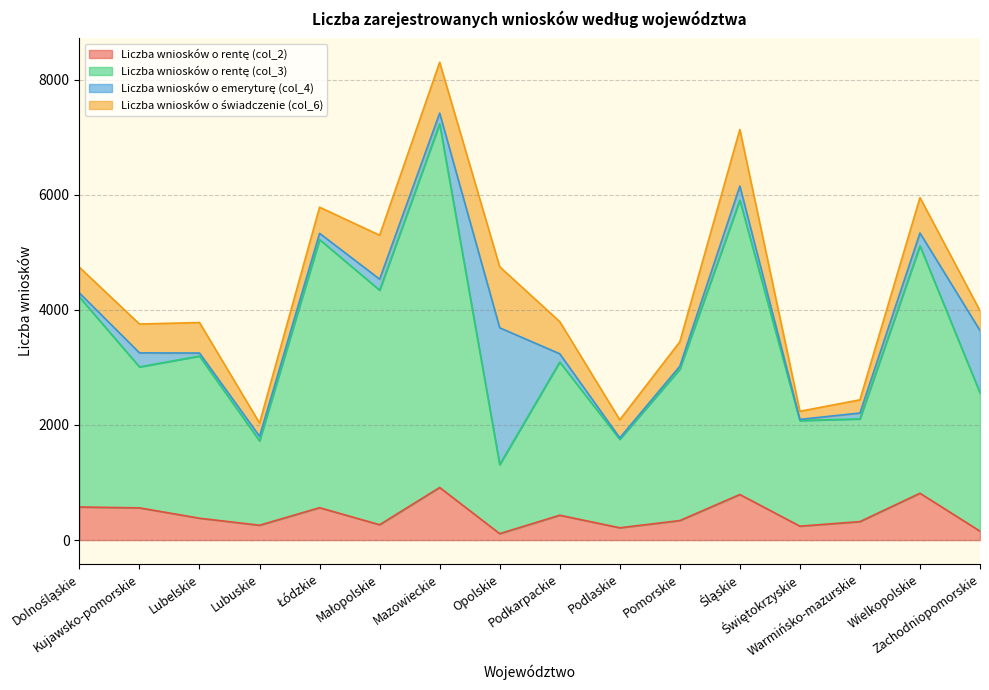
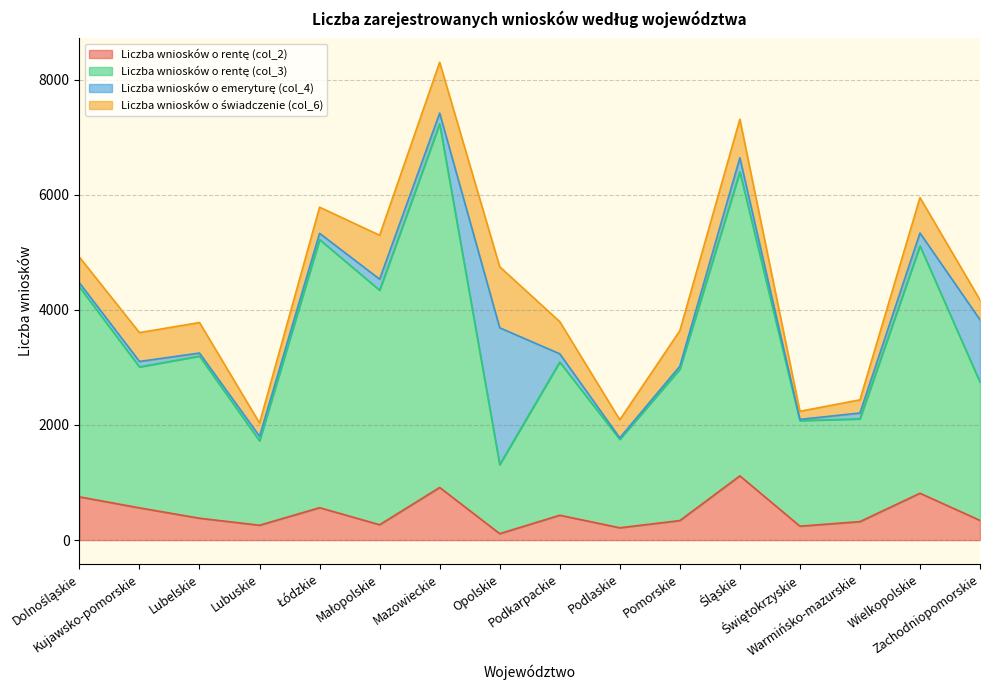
  {
    "Liczba wniosków o rentę (col_2)": {
-     "Dolnośląskie": 600,
+     "Dolnośląskie": 800,
      "Kujawsko-pomorskie": 600,
      "Lubelskie": 400,
      "Lubuskie": 300,
      "Łódzkie": 600,
      "Małopolskie": 300,
      "Mazowieckie": 900,
      "Opolskie": 100,
      "Podkarpackie": 400,
      "Podlaskie": 200,
      "Pomorskie": 300,
-     "Śląskie": 800,
+     "Śląskie": 1100,
      "Świętokrzyskie": 200,
      "Warmińsko-mazurskie": 300,
      "Wielkopolskie": 800,
-     "Zachodniopomorskie": 200
+     "Zachodniopomorskie": 300
    },
    "Liczba wniosków o rentę (col_3)": {
      "Dolnośląskie": 3600,
      "Kujawsko-pomorskie": 2400,
      "Lubelskie": 2800,
      "Lubuskie": 1500,
      "Łódzkie": 4700,
      "Małopolskie": 4100,
      "Mazowieckie": 6300,
      "Opolskie": 1200,
      "Podkarpackie": 2700,
      "Pomorskie": 2600,
-     "Śląskie": 5100,
+     "Śląskie": 5300,
      "Warmińsko-mazurskie": 1800,
      "Wielkopolskie": 4300,
      "Zachodniopomorskie": 2400
    },
    "Liczba wniosków o emeryturę (col_4)": {
      "Dolnośląskie": 100,
-     "Kujawsko-pomorskie": 200,
+     "Kujawsko-pomorskie": 100,
      "Lubelskie": 100,
      "Lubuskie": 100,
      "Łódzkie": 100,
      "Małopolskie": 200,
      "Mazowieckie": 200,
      "Opolskie": 2400,
      "Podkarpackie": 100,
      "Pomorskie": 100,
      "Śląskie": 200,
      "Warmińsko-mazurskie": 100,
      "Wielkopolskie": 200,
      "Zachodniopomorskie": 1100
    },
    "Liczba wniosków o świadczenie (col_6)": {
      "Dolnośląskie": 400,
      "Kujawsko-pomorskie": 500,
      "Lubelskie": 500,
      "Lubuskie": 200,
      "Łódzkie": 500,
      "Małopolskie": 800,
      "Mazowieckie": 900,
      "Opolskie": 1100,
      "Podkarpackie": 600,
      "Podlaskie": 300,
-     "Pomorskie": 400,
-     "Śląskie": 1000,
+     "Pomorskie": 600,
+     "Śląskie": 700,
      "Świętokrzyskie": 100,
      "Warmińsko-mazurskie": 200,
      "Wielkopolskie": 600,
      "Zachodniopomorskie": 300
    }
  }
